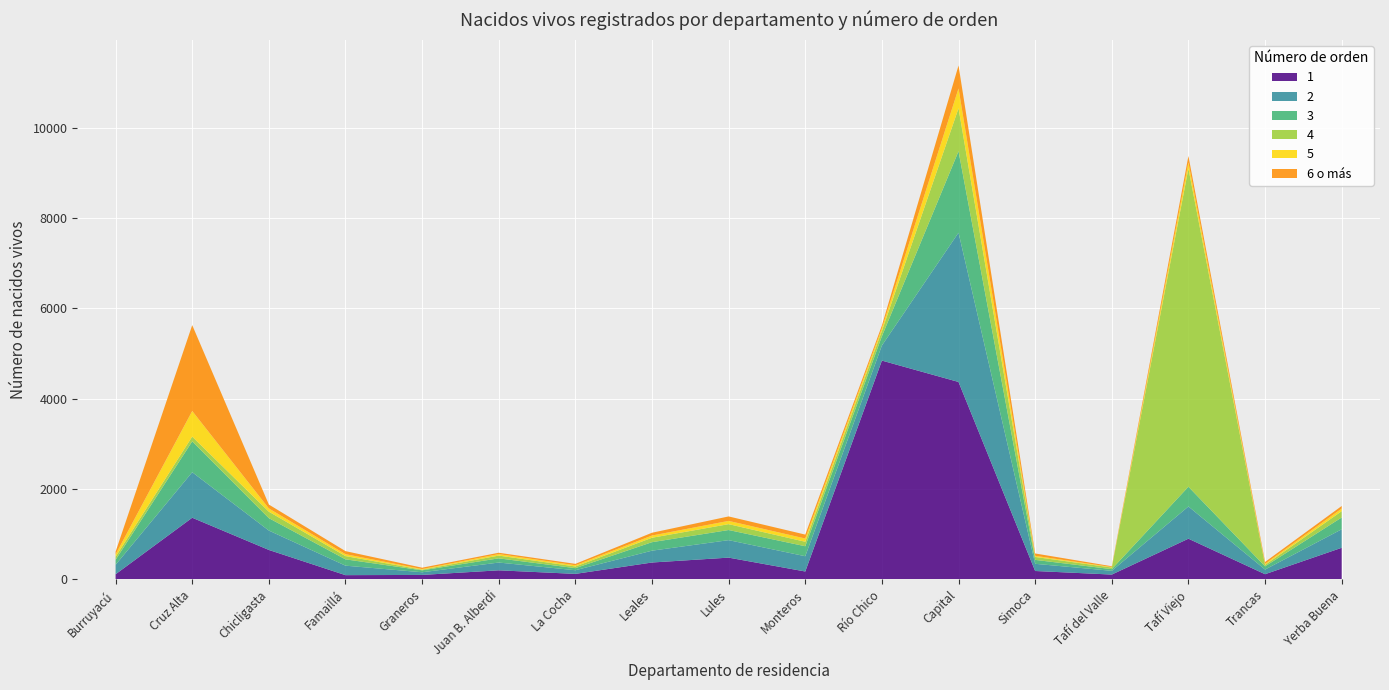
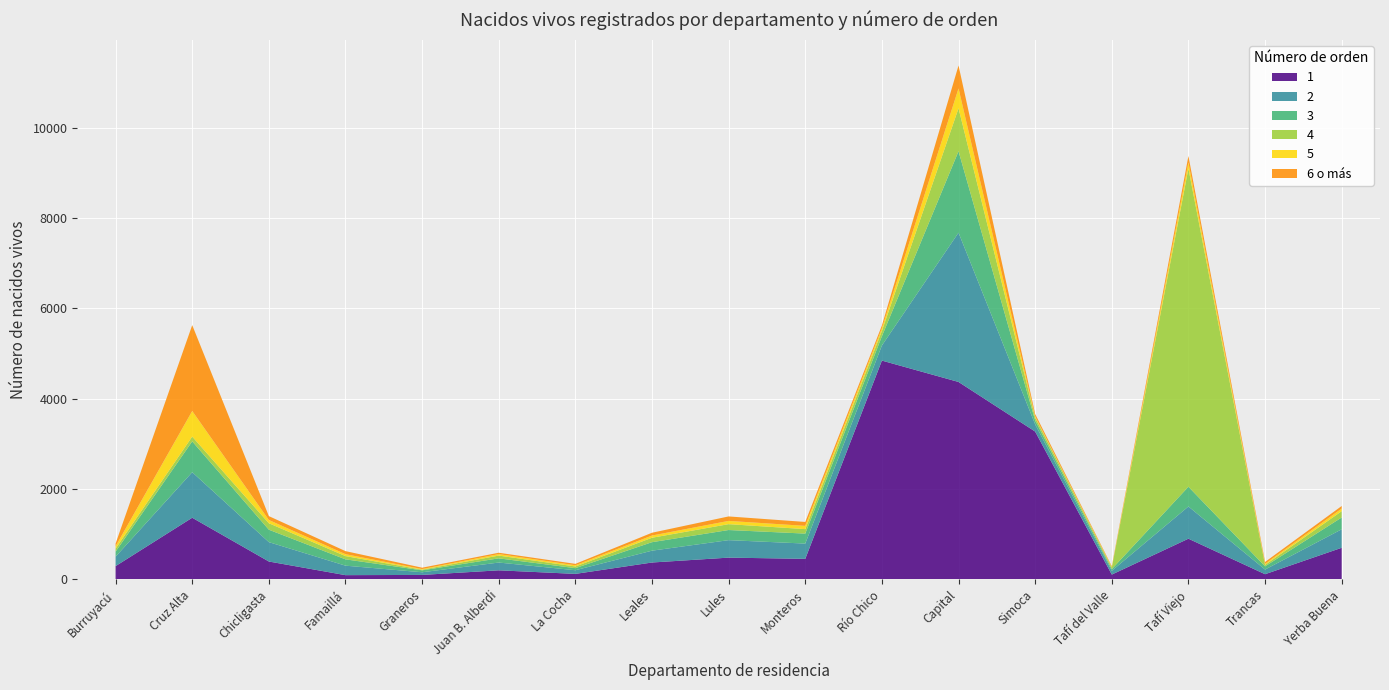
  {
    "1": {
-     "Burruyacú": 100,
+     "Burruyacú": 300,
      "Cruz Alta": 1400,
-     "Chicligasta": 700,
+     "Chicligasta": 400,
      "Famaillá": 100,
      "Graneros": 100,
      "Juan B. Alberdi": 200,
      "La Cocha": 100,
      "Leales": 400,
      "Lules": 500,
-     "Monteros": 200,
+     "Monteros": 500,
      "Río Chico": 4800,
      "Capital": 4400,
-     "Simoca": 200,
+     "Simoca": 3300,
      "Tafí del Valle": 100,
      "Tafí Viejo": 900,
      "Trancas": 100,
      "Yerba Buena": 700
    },
    "4": {
      "Cruz Alta": 100,
      "Chicligasta": 100,
      "Lules": 100,
      "Monteros": 100,
      "Río Chico": 100,
      "Capital": 1000,
      "Tafí Viejo": 7000,
      "Yerba Buena": 100
    },
    "5": {
      "Cruz Alta": 600,
      "Chicligasta": 100,
      "Lules": 100,
      "Monteros": 100,
      "Río Chico": 100,
      "Capital": 400,
      "Tafí Viejo": 100,
      "Yerba Buena": 100
    },
    "6 o más": {
      "Burruyacú": 100,
      "Cruz Alta": 1900,
      "Chicligasta": 100,
      "Famaillá": 100,
      "Leales": 100,
      "Lules": 100,
      "Monteros": 100,
      "Río Chico": 100,
      "Capital": 500,
      "Tafí Viejo": 100,
      "Yerba Buena": 100
    }
  }
